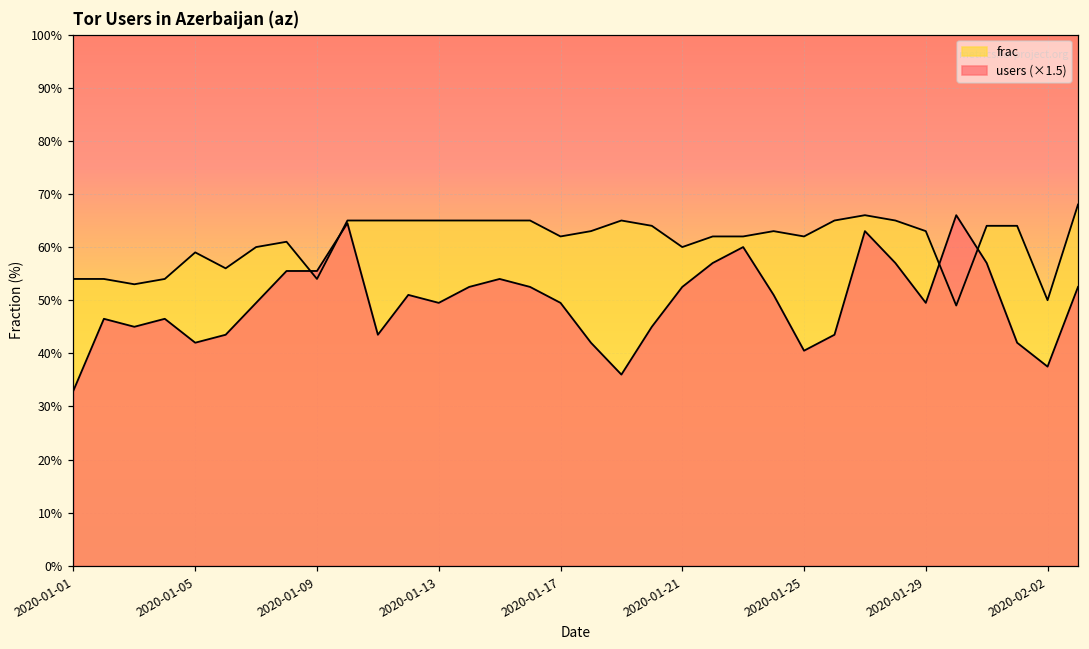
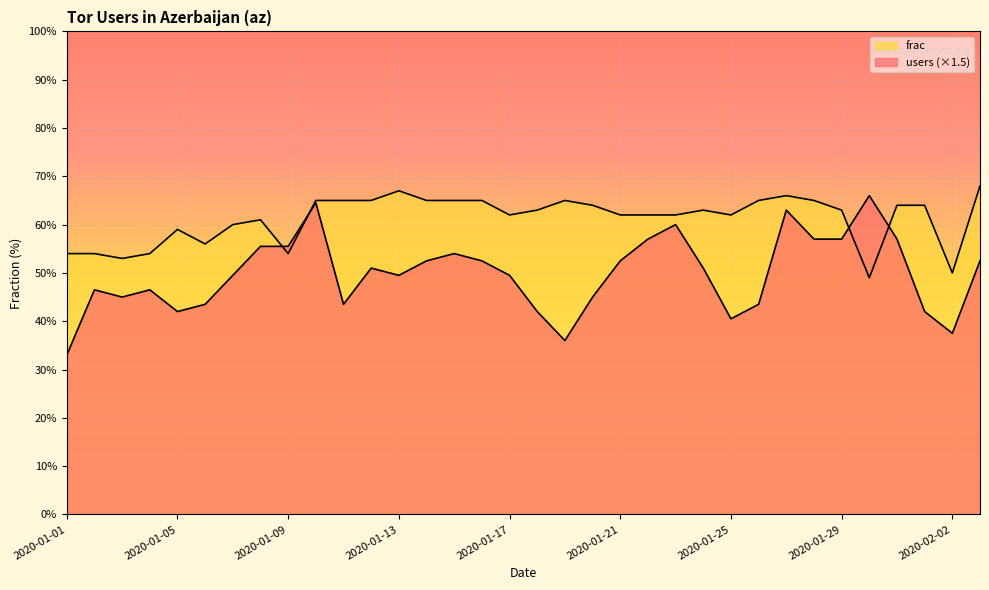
  {
    "frac": {
      "2020-01-01": "54%",
      "2020-01-05": "59%",
      "2020-01-09": "54%",
-     "2020-01-13": "65%",
+     "2020-01-13": "67%",
      "2020-01-17": "62%",
-     "2020-01-21": "60%",
+     "2020-01-21": "62%",
      "2020-01-25": "62%",
      "2020-01-29": "63%",
      "2020-02-02": "50%"
    },
    "users (×1.5)": {
      "2020-01-01": "33%",
      "2020-01-05": "42%",
      "2020-01-09": "56%",
      "2020-01-13": "50%",
      "2020-01-17": "50%",
      "2020-01-21": "53%",
      "2020-01-25": "41%",
-     "2020-01-29": "50%",
+     "2020-01-29": "57%",
      "2020-02-02": "38%"
    }
  }
